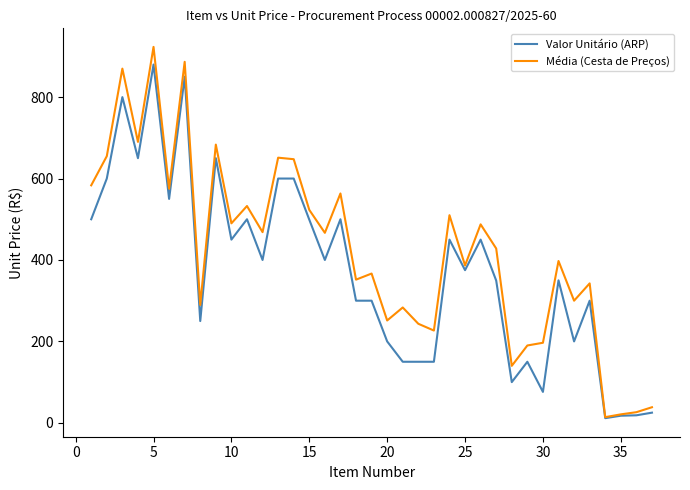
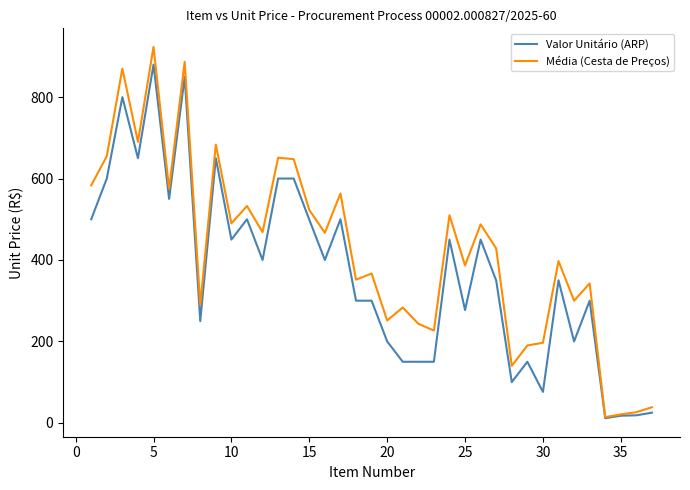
  {
    "Valor Unitário (ARP)": {
      "5": 880,
      "10": 450,
      "15": 500,
      "20": 200,
-     "25": 380,
+     "25": 280,
      "30": 80
    },
    "Média (Cesta de Preços)": {
      "5": 920,
      "10": 490,
      "15": 520,
      "20": 250,
      "25": 390,
      "30": 200
    }
  }
